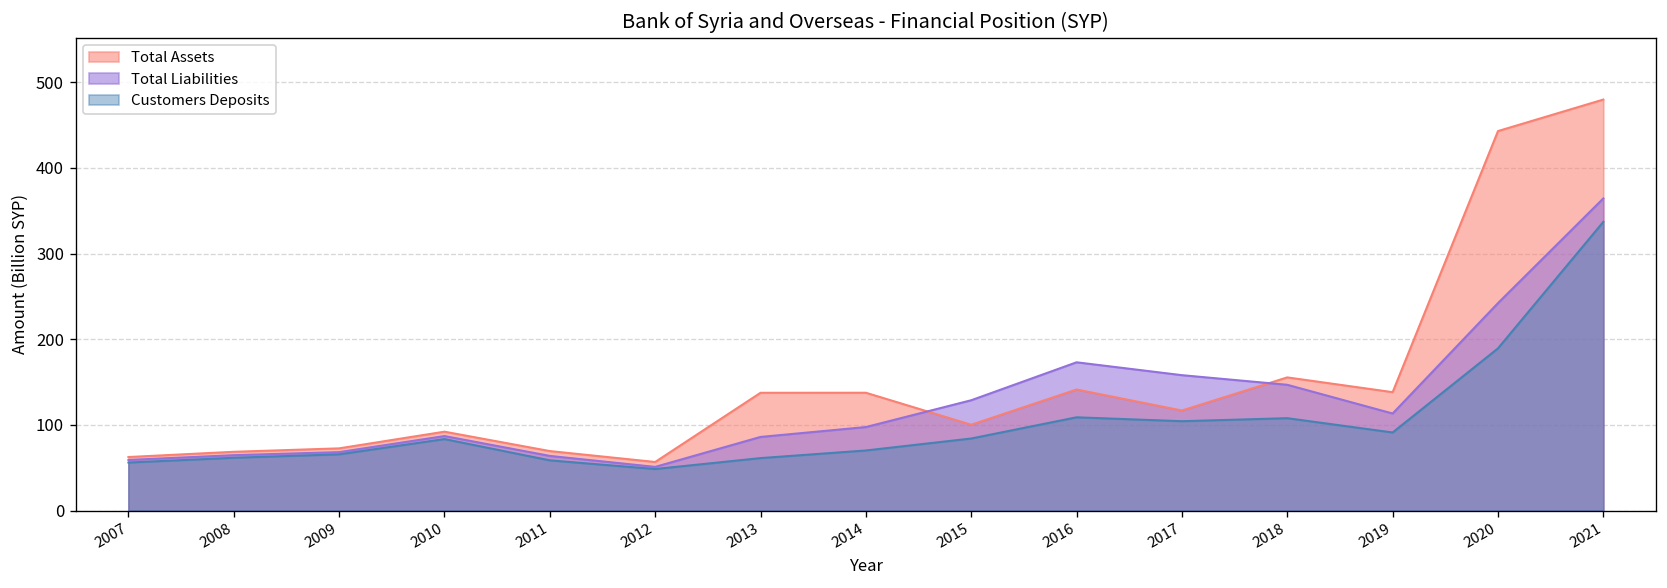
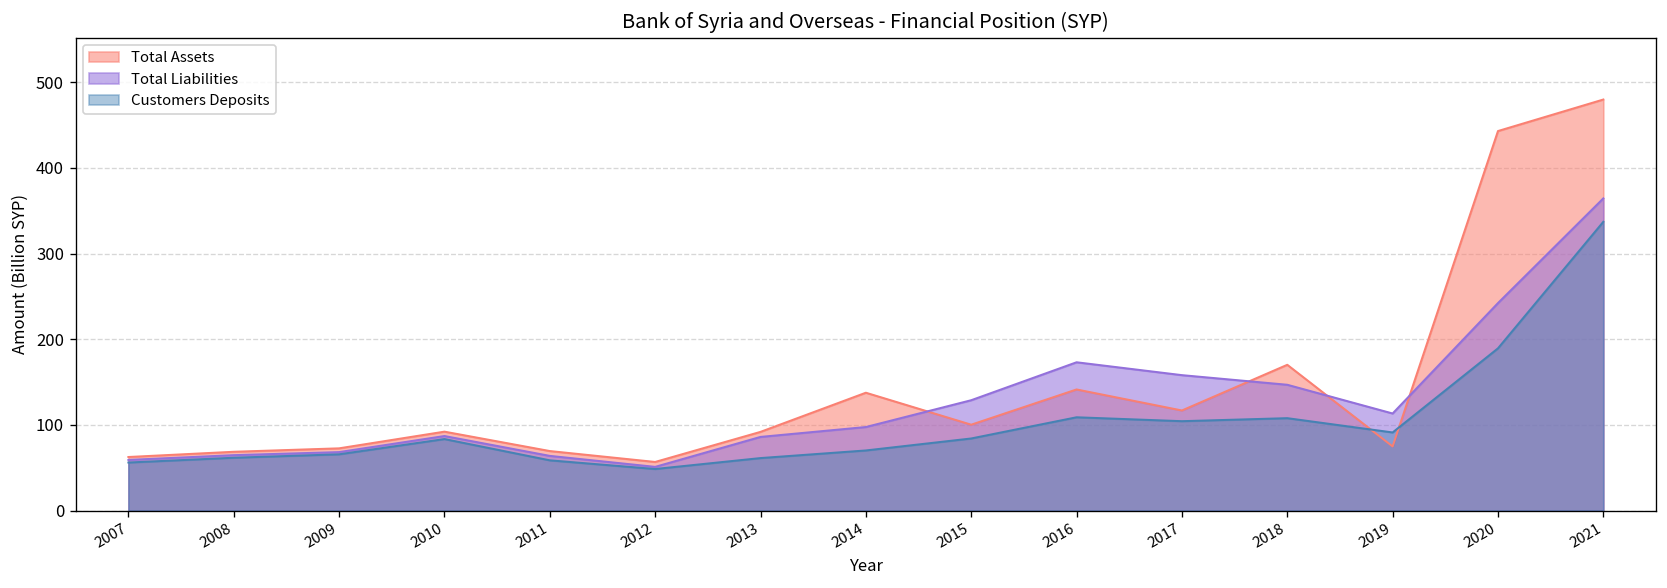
  {
    "Total Assets": {
      "2008": 70,
      "2009": 70,
      "2010": 90,
      "2011": 70,
      "2012": 60,
-     "2013": 140,
+     "2013": 90,
      "2014": 140,
      "2015": 100,
      "2016": 140,
      "2017": 120,
-     "2018": 160,
-     "2019": 140,
+     "2018": 170,
+     "2019": 70,
      "2020": 440,
      "2021": 480
    }
  }
